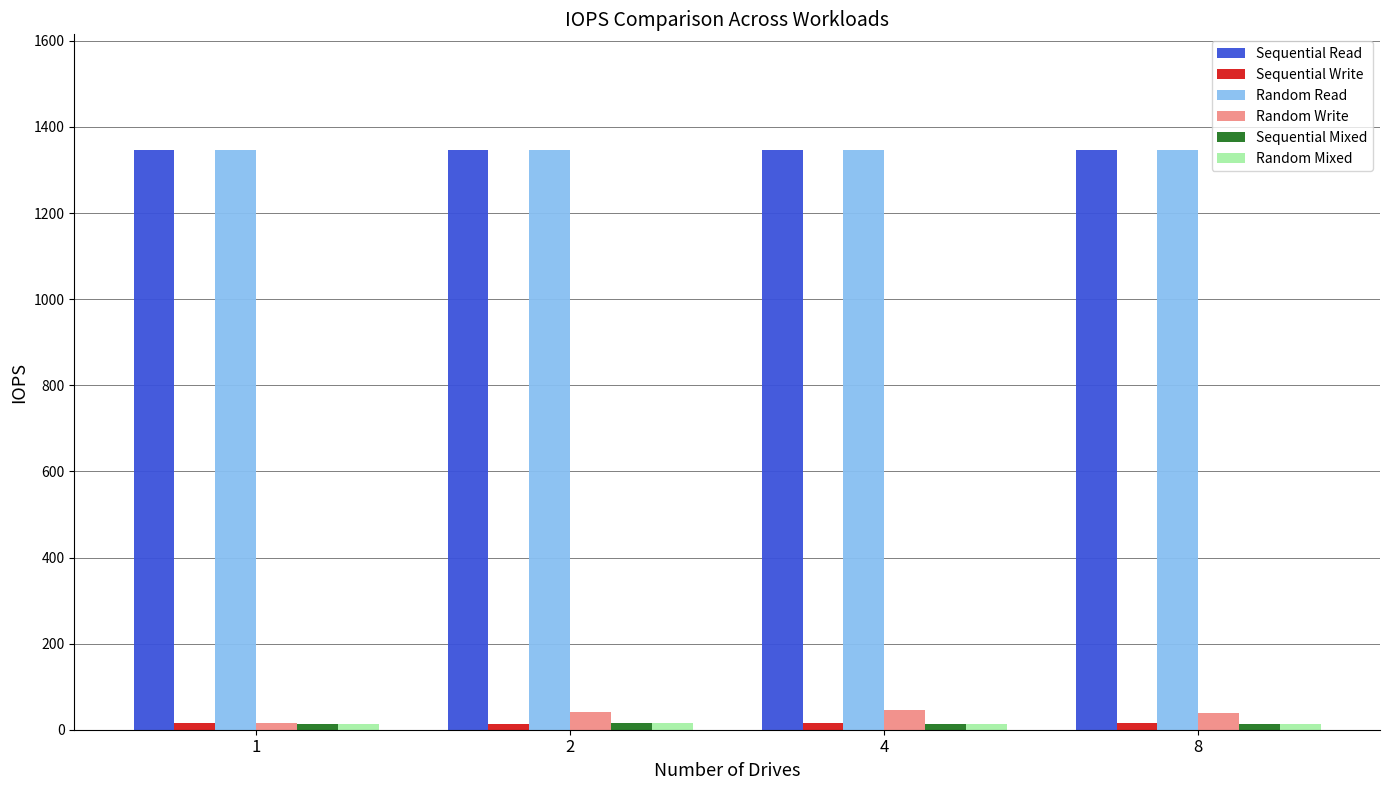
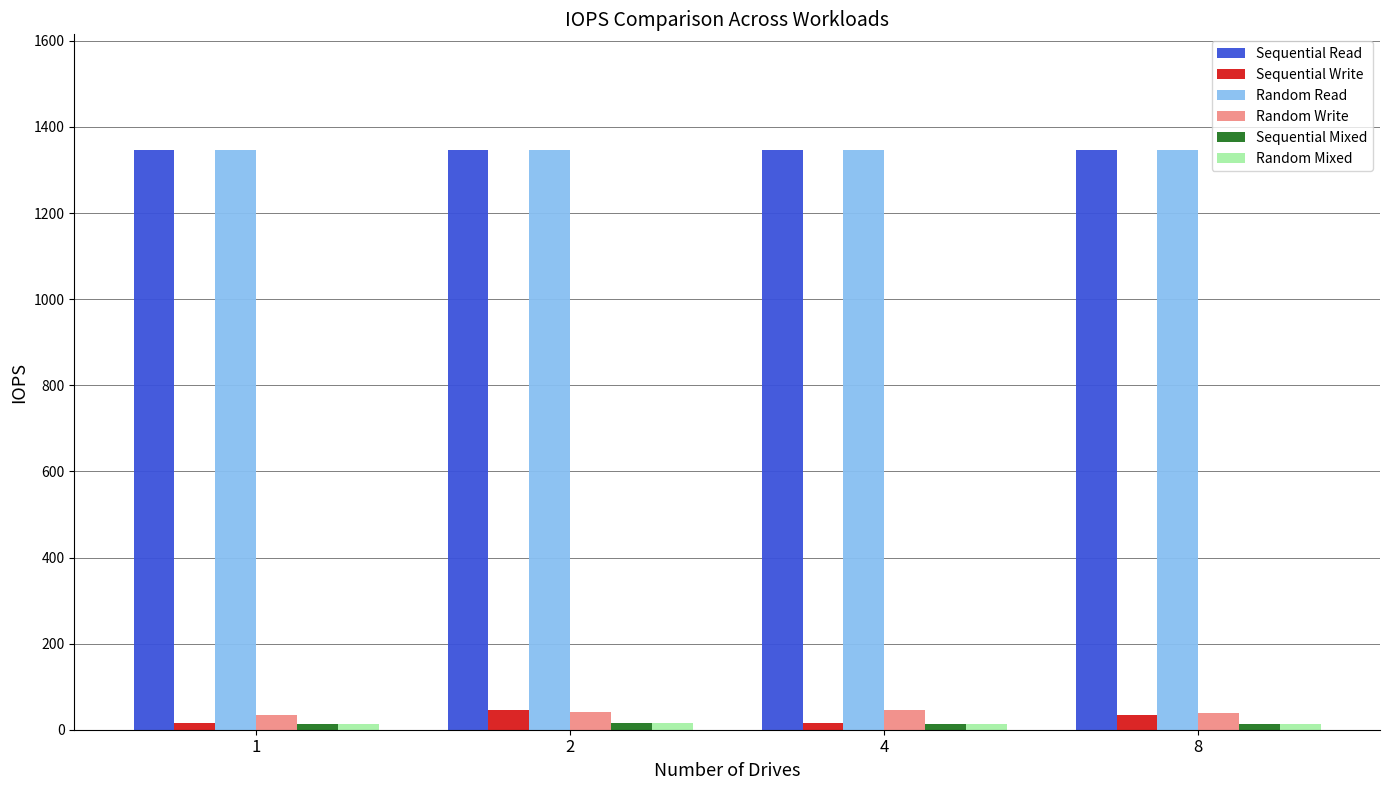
  {
    "Sequential Read": {
      "1": 1350,
      "2": 1350,
      "4": 1350,
      "8": 1350
    },
    "Sequential Write": {
      "1": 20,
-     "2": 10,
+     "2": 50,
      "4": 20,
-     "8": 20
+     "8": 40
    },
    "Random Read": {
      "1": 1350,
      "2": 1350,
      "4": 1350,
      "8": 1350
    },
    "Random Write": {
-     "1": 20,
+     "1": 40,
      "2": 40,
      "4": 50,
      "8": 40
    },
    "Sequential Mixed": {
      "1": 10,
      "2": 20,
      "4": 10,
      "8": 10
    },
    "Random Mixed": {
      "1": 10,
      "2": 20,
      "4": 10,
      "8": 10
    }
  }
